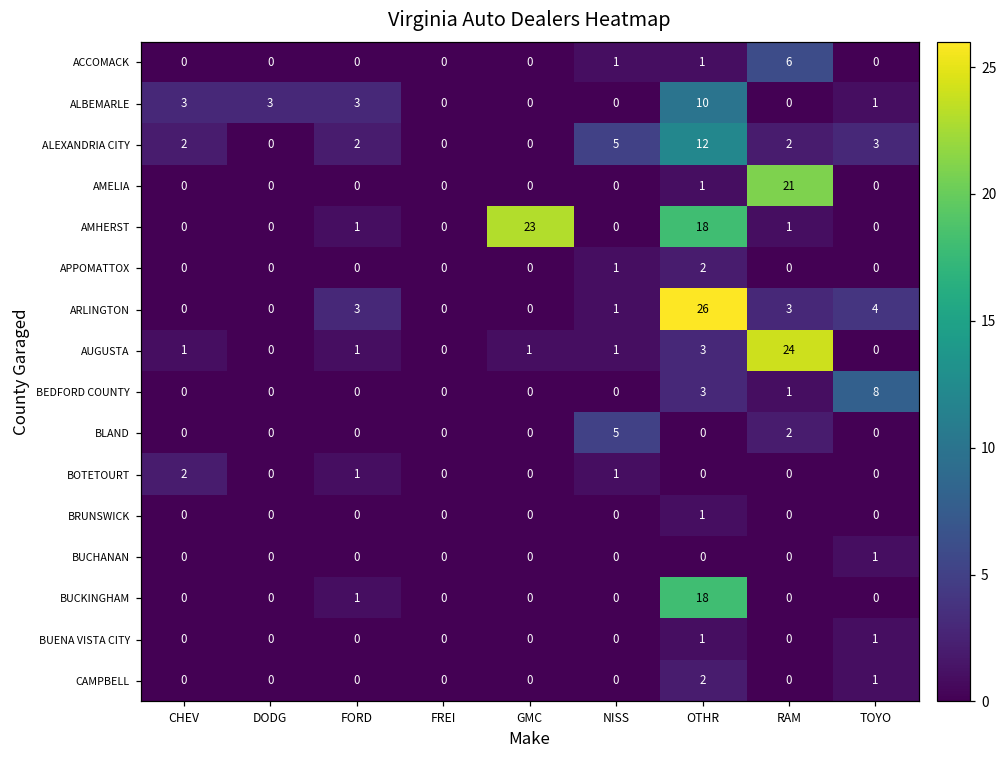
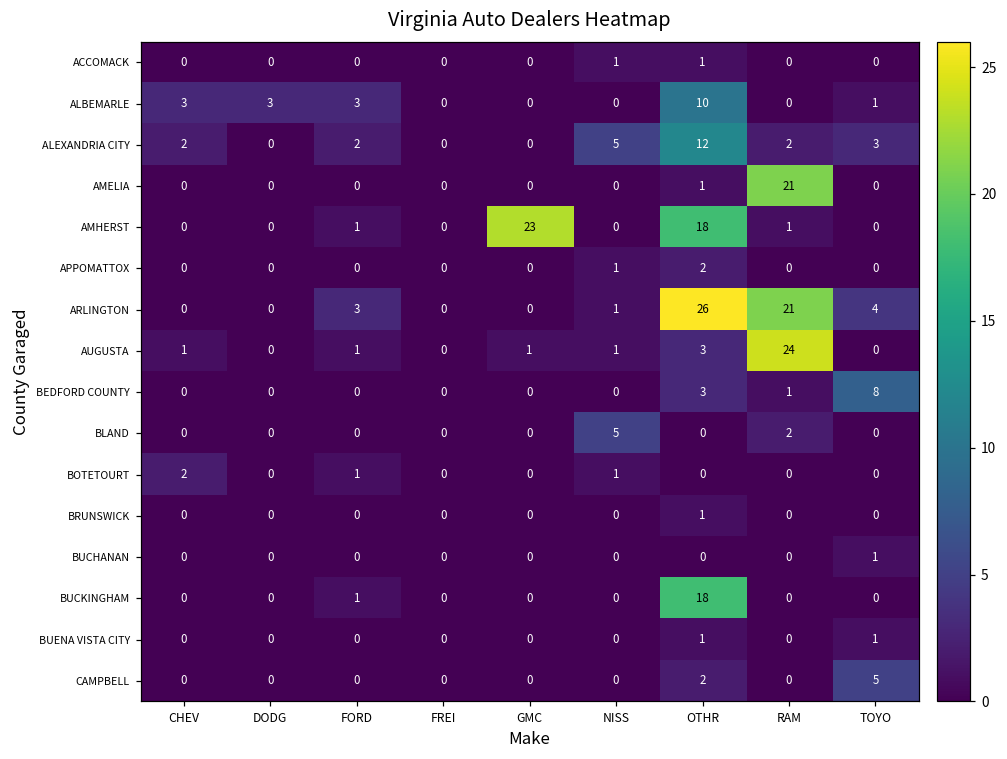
  {
    "ACCOMACK": {
      "CHEV": 0,
      "DODG": 0,
      "FORD": 0,
      "FREI": 0,
      "GMC": 0,
      "NISS": 1,
      "OTHR": 1,
-     "RAM": 6,
+     "RAM": 0,
      "TOYO": 0
    },
    "ALBEMARLE": {
      "CHEV": 3,
      "DODG": 3,
      "FORD": 3,
      "FREI": 0,
      "GMC": 0,
      "NISS": 0,
      "OTHR": 10,
      "RAM": 0,
      "TOYO": 1
    },
    "ALEXANDRIA CITY": {
      "CHEV": 2,
      "DODG": 0,
      "FORD": 2,
      "FREI": 0,
      "GMC": 0,
      "NISS": 5,
      "OTHR": 12,
      "RAM": 2,
      "TOYO": 3
    },
    "AMELIA": {
      "CHEV": 0,
      "DODG": 0,
      "FORD": 0,
      "FREI": 0,
      "GMC": 0,
      "NISS": 0,
      "OTHR": 1,
      "RAM": 21,
      "TOYO": 0
    },
    "AMHERST": {
      "CHEV": 0,
      "DODG": 0,
      "FORD": 1,
      "FREI": 0,
      "GMC": 23,
      "NISS": 0,
      "OTHR": 18,
      "RAM": 1,
      "TOYO": 0
    },
    "APPOMATTOX": {
      "CHEV": 0,
      "DODG": 0,
      "FORD": 0,
      "FREI": 0,
      "GMC": 0,
      "NISS": 1,
      "OTHR": 2,
      "RAM": 0,
      "TOYO": 0
    },
    "ARLINGTON": {
      "CHEV": 0,
      "DODG": 0,
      "FORD": 3,
      "FREI": 0,
      "GMC": 0,
      "NISS": 1,
      "OTHR": 26,
-     "RAM": 3,
+     "RAM": 21,
      "TOYO": 4
    },
    "AUGUSTA": {
      "CHEV": 1,
      "DODG": 0,
      "FORD": 1,
      "FREI": 0,
      "GMC": 1,
      "NISS": 1,
      "OTHR": 3,
      "RAM": 24,
      "TOYO": 0
    },
    "BEDFORD COUNTY": {
      "CHEV": 0,
      "DODG": 0,
      "FORD": 0,
      "FREI": 0,
      "GMC": 0,
      "NISS": 0,
      "OTHR": 3,
      "RAM": 1,
      "TOYO": 8
    },
    "BLAND": {
      "CHEV": 0,
      "DODG": 0,
      "FORD": 0,
      "FREI": 0,
      "GMC": 0,
      "NISS": 5,
      "OTHR": 0,
      "RAM": 2,
      "TOYO": 0
    },
    "BOTETOURT": {
      "CHEV": 2,
      "DODG": 0,
      "FORD": 1,
      "FREI": 0,
      "GMC": 0,
      "NISS": 1,
      "OTHR": 0,
      "RAM": 0,
      "TOYO": 0
    },
    "BRUNSWICK": {
      "CHEV": 0,
      "DODG": 0,
      "FORD": 0,
      "FREI": 0,
      "GMC": 0,
      "NISS": 0,
      "OTHR": 1,
      "RAM": 0,
      "TOYO": 0
    },
    "BUCHANAN": {
      "CHEV": 0,
      "DODG": 0,
      "FORD": 0,
      "FREI": 0,
      "GMC": 0,
      "NISS": 0,
      "OTHR": 0,
      "RAM": 0,
      "TOYO": 1
    },
    "BUCKINGHAM": {
      "CHEV": 0,
      "DODG": 0,
      "FORD": 1,
      "FREI": 0,
      "GMC": 0,
      "NISS": 0,
      "OTHR": 18,
      "RAM": 0,
      "TOYO": 0
    },
    "BUENA VISTA CITY": {
      "CHEV": 0,
      "DODG": 0,
      "FORD": 0,
      "FREI": 0,
      "GMC": 0,
      "NISS": 0,
      "OTHR": 1,
      "RAM": 0,
      "TOYO": 1
    },
    "CAMPBELL": {
      "CHEV": 0,
      "DODG": 0,
      "FORD": 0,
      "FREI": 0,
      "GMC": 0,
      "NISS": 0,
      "OTHR": 2,
      "RAM": 0,
-     "TOYO": 1
+     "TOYO": 5
    }
  }
